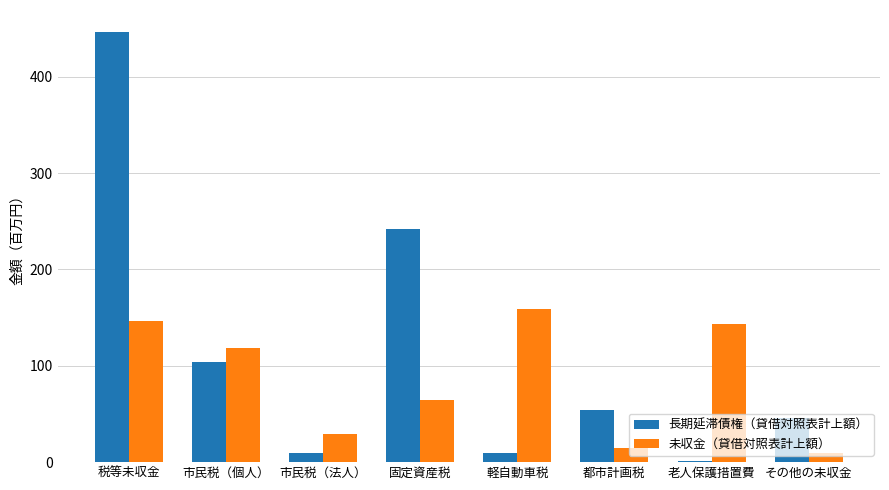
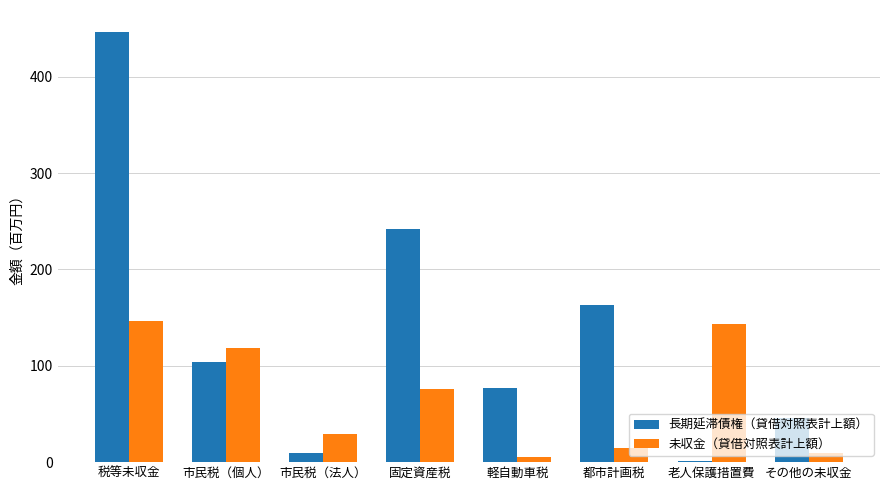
  {
    "長期延滞債権（貸借対照表計上額）": {
      "税等未収金": 450,
      "市民税（個人）": 100,
      "市民税（法人）": 10,
      "固定資産税": 240,
-     "軽自動車税": 10,
-     "都市計画税": 50
+     "軽自動車税": 80,
+     "都市計画税": 160
    },
    "未収金（貸借対照表計上額）": {
      "税等未収金": 150,
      "市民税（個人）": 120,
      "市民税（法人）": 30,
-     "固定資産税": 60,
-     "軽自動車税": 160,
+     "固定資産税": 80,
+     "軽自動車税": 10,
      "老人保護措置費": 140
    }
  }
